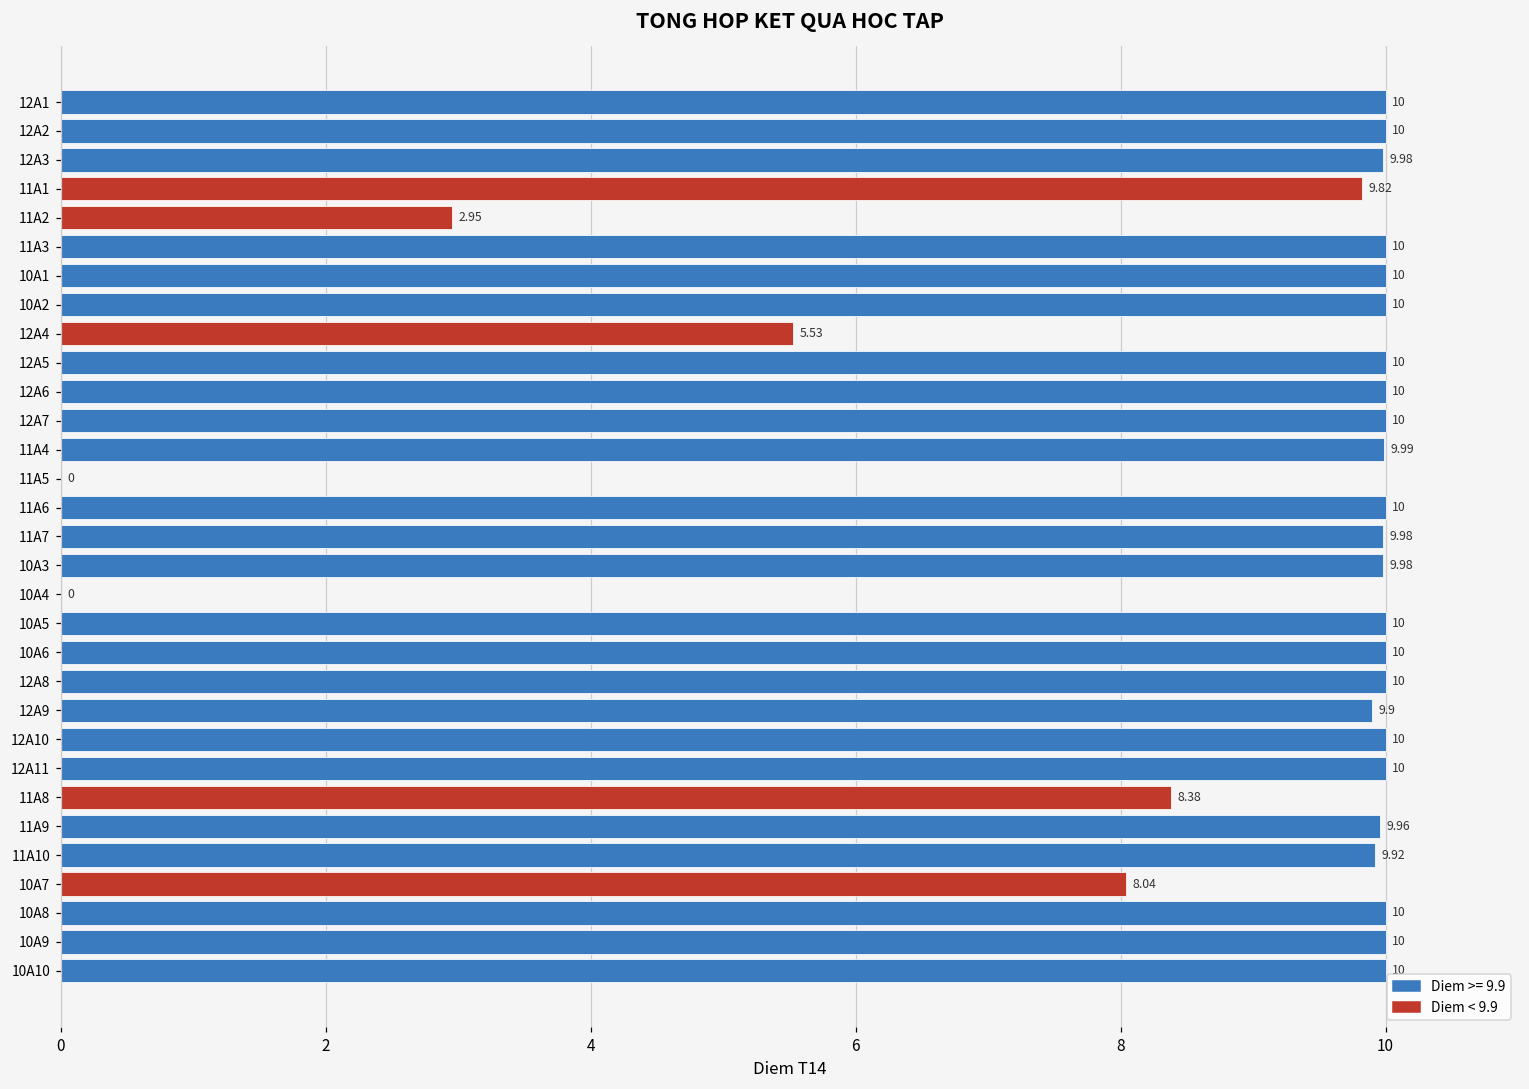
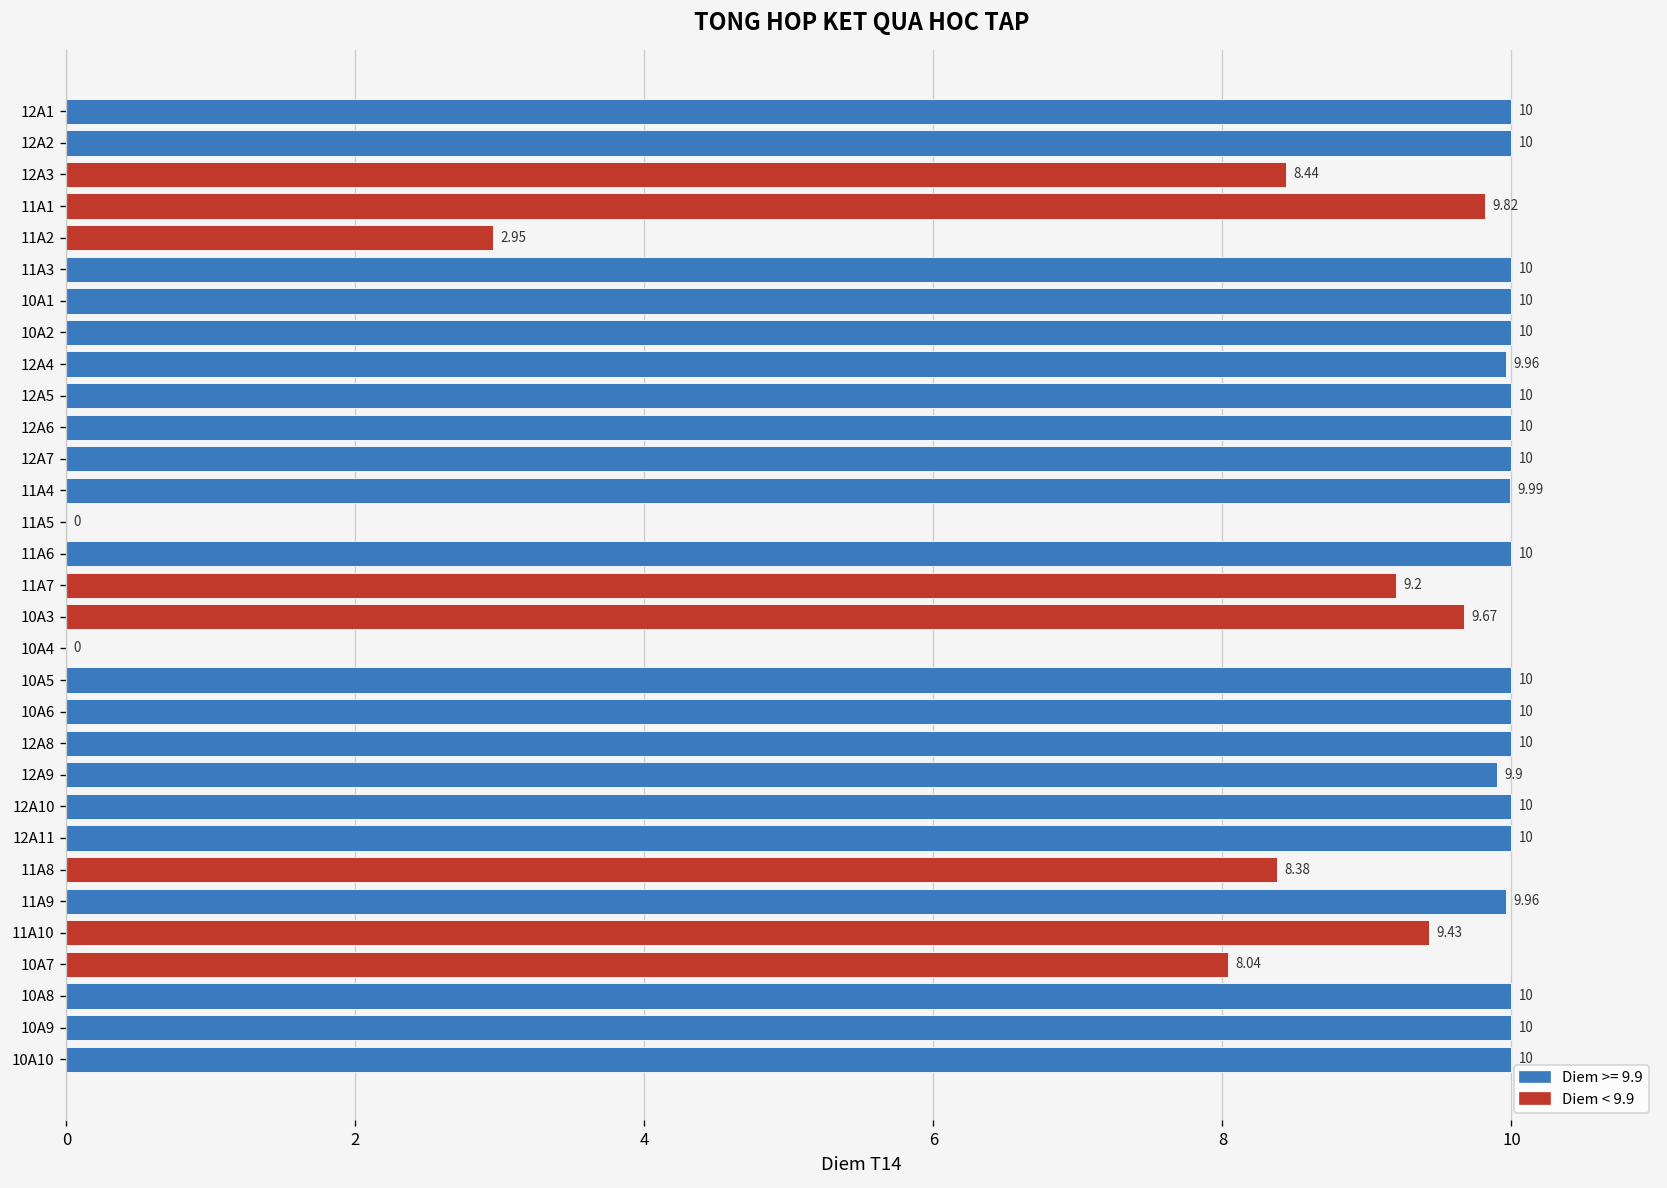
  {
    "12A1": 10,
    "12A2": 10,
-   "12A3": 9.98,
+   "12A3": 8.44,
    "11A1": 9.82,
    "11A2": 2.95,
    "11A3": 10,
    "10A1": 10,
    "10A2": 10,
-   "12A4": 5.53,
+   "12A4": 9.96,
    "12A5": 10,
    "12A6": 10,
    "12A7": 10,
    "11A4": 9.99,
    "11A5": 0,
    "11A6": 10,
-   "11A7": 9.98,
-   "10A3": 9.98,
+   "11A7": 9.2,
+   "10A3": 9.67,
    "10A4": 0,
    "10A5": 10,
    "10A6": 10,
    "12A8": 10,
    "12A9": 9.9,
    "12A10": 10,
    "12A11": 10,
    "11A8": 8.38,
    "11A9": 9.96,
-   "11A10": 9.92,
+   "11A10": 9.43,
    "10A7": 8.04,
    "10A8": 10,
    "10A9": 10
  }
